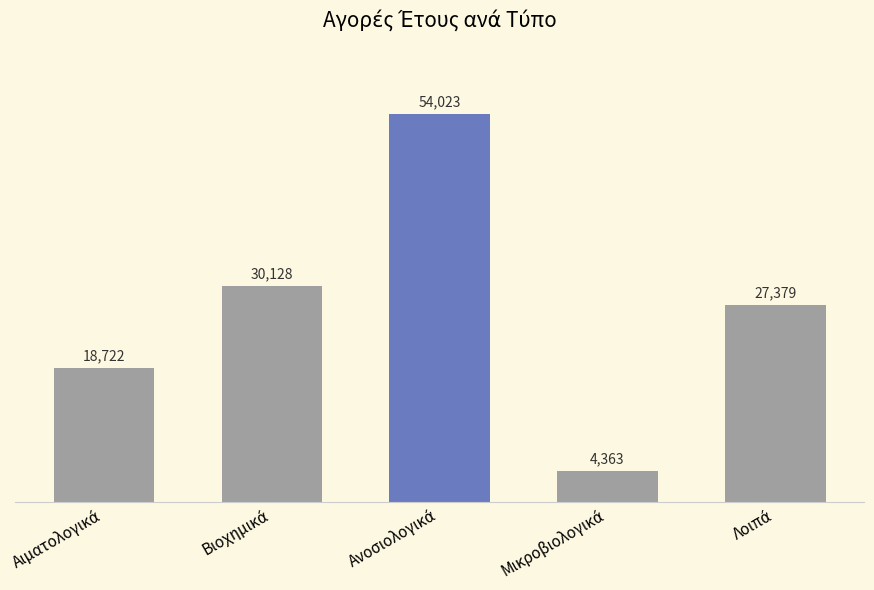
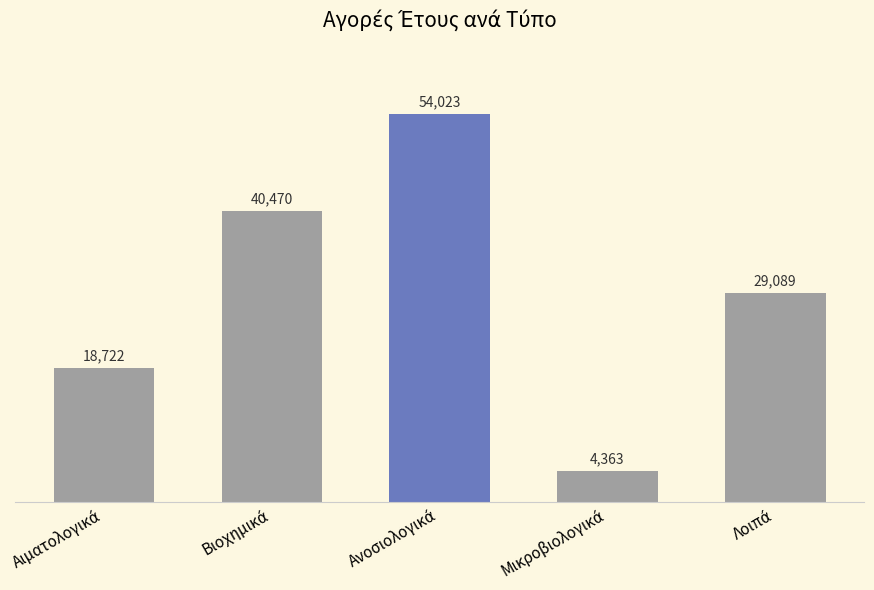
  {
    "Αιματολογικά": "18,722",
-   "Βιοχημικά": "30,128",
+   "Βιοχημικά": "40,470",
    "Ανοσιολογικά": "54,023",
    "Μικροβιολογικά": "4,363",
-   "Λοιπά": "27,379"
+   "Λοιπά": "29,089"
  }
